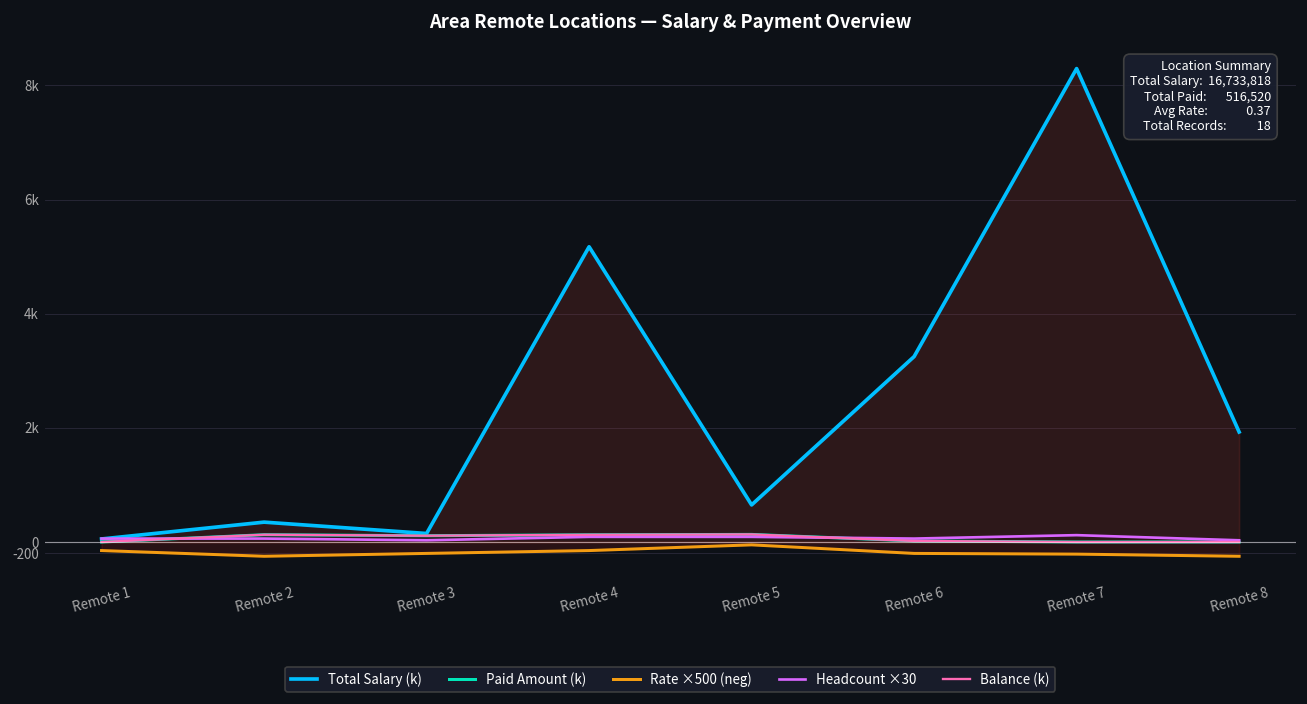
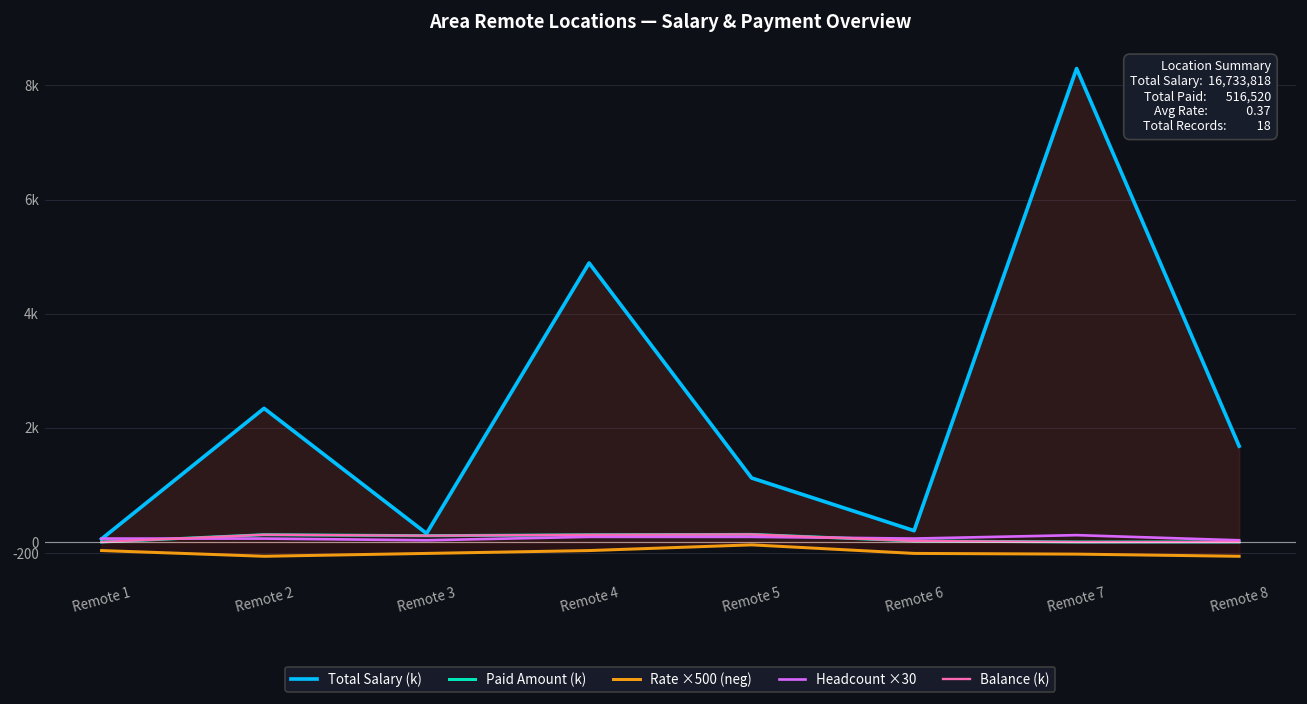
  {
    "Total Salary (k)": {
-     "Remote 2": 300,
-     "Remote 4": 5200,
-     "Remote 5": 600,
-     "Remote 6": 3200,
+     "Remote 2": 2300,
+     "Remote 4": 4900,
+     "Remote 5": 1100,
+     "Remote 6": 200,
      "Remote 7": 8300,
-     "Remote 8": 1900
+     "Remote 8": 1700
    },
    "Balance (k)": {
      "Remote 2": 100
    },
    "Rate ×500 (neg)": {
      "Remote 1": -200,
      "Remote 2": -300,
      "Remote 3": -200,
      "Remote 4": -200,
      "Remote 6": -200,
      "Remote 7": -200,
      "Remote 8": -300
    },
    "Headcount ×30": {
      "Remote 2": 100,
      "Remote 7": 100
    }
  }
